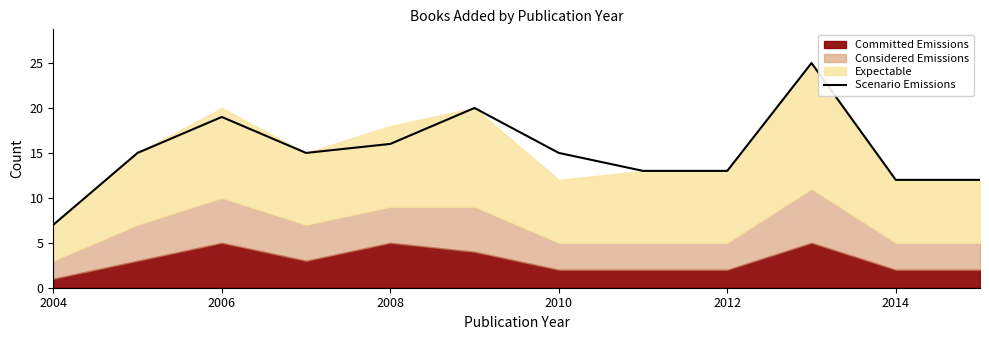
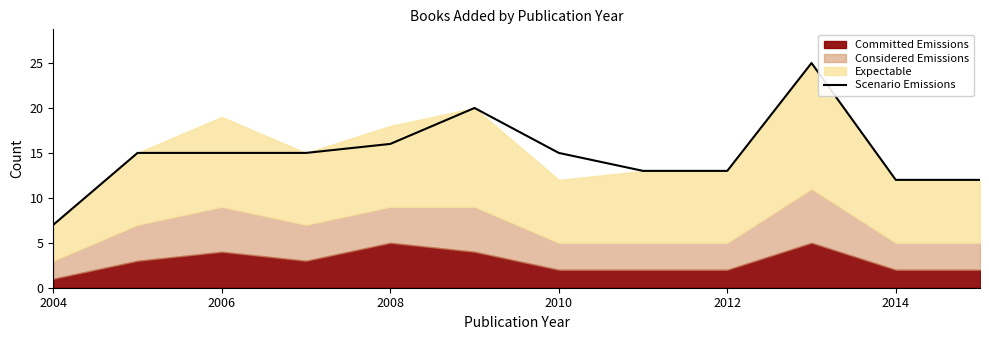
  {
    "Committed Emissions": {
      "2004": 1,
-     "2006": 5,
+     "2006": 4,
      "2008": 5,
      "2010": 2,
      "2012": 2,
      "2014": 2
    },
    "Scenario Emissions": {
-     "2006": 19,
+     "2006": 15,
      "2008": 16,
      "2010": 15
    },
    "Expectable": {
      "2006": 10,
      "2008": 9,
      "2010": 7
    }
  }
